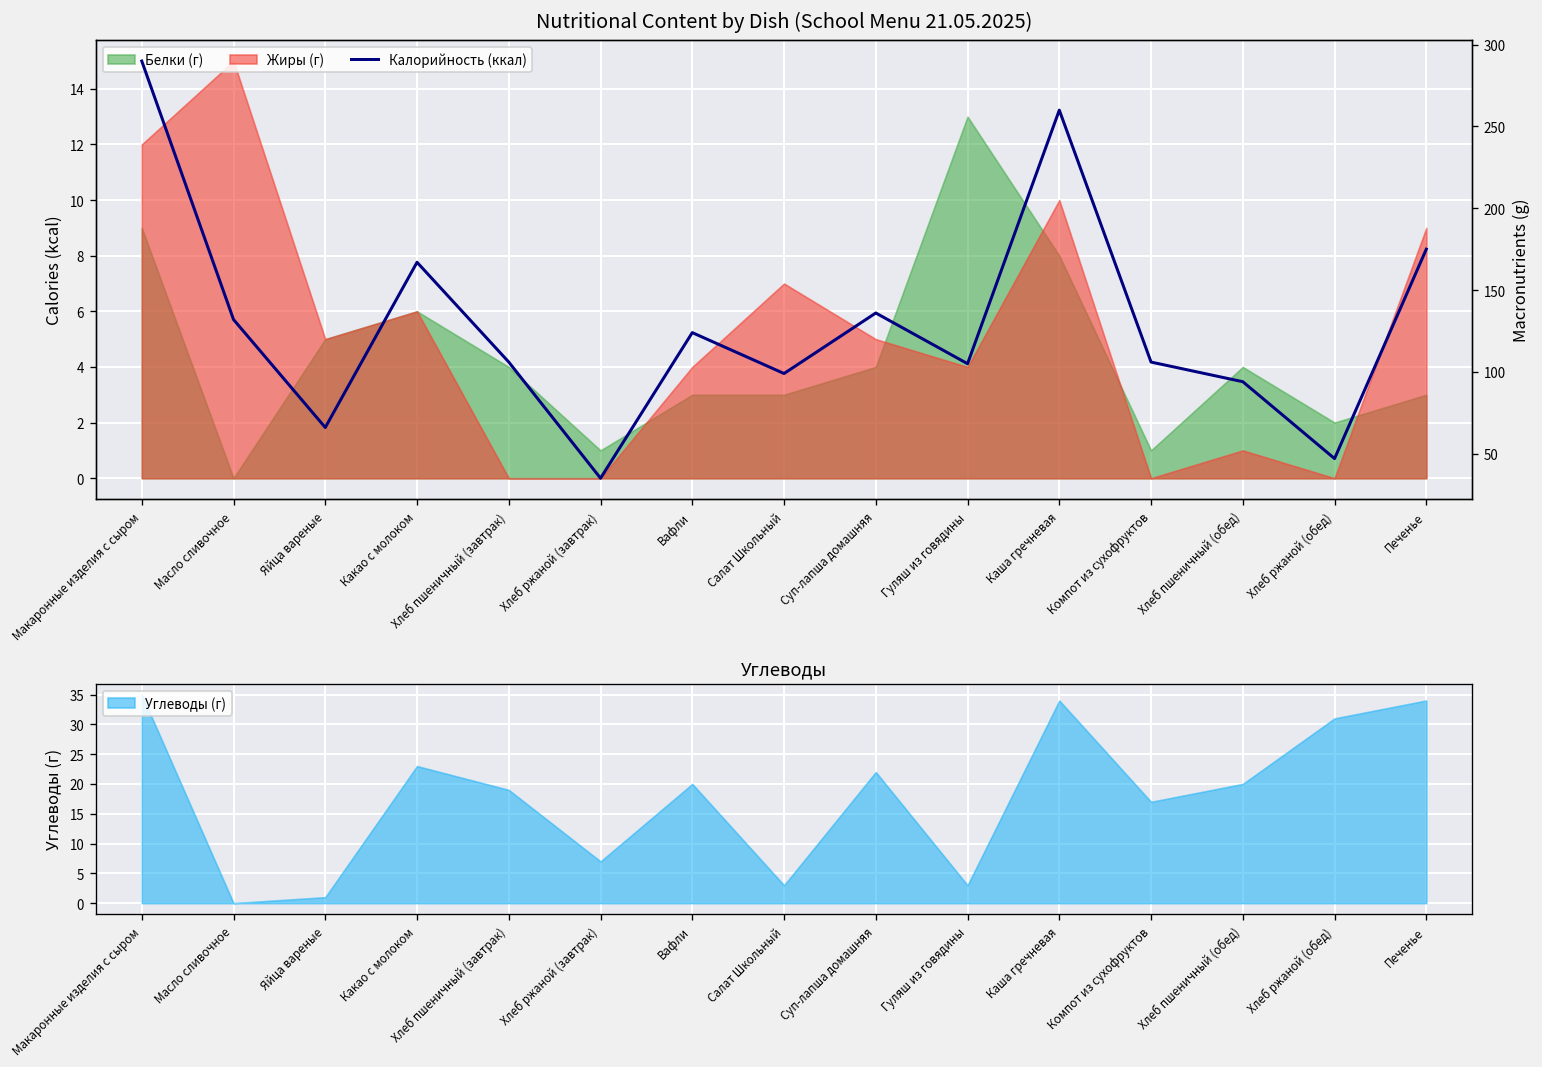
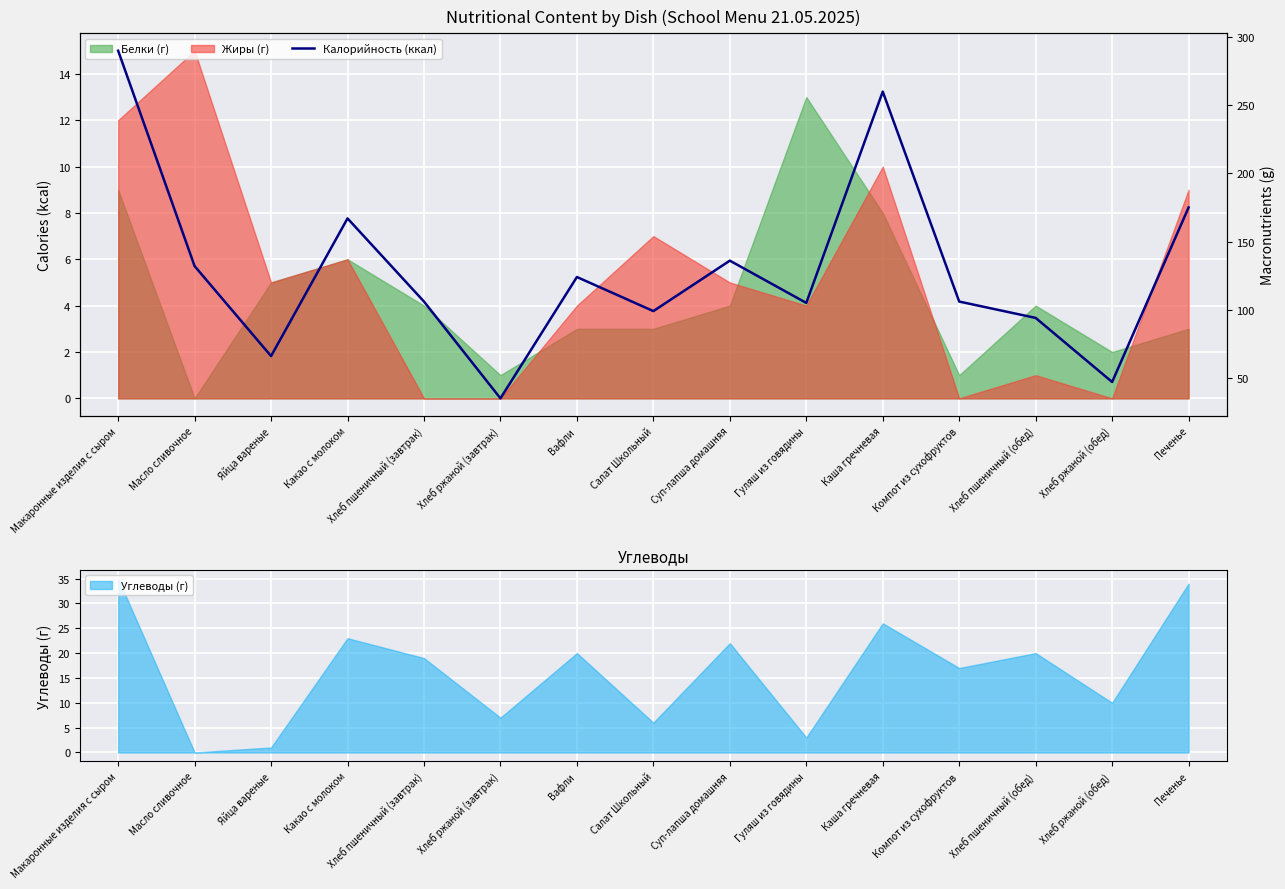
  {
    "Углеводы": {
      "Масло сливочное": 0,
      "Яйца вареные": 1,
      "Какао с молоком": 23,
      "Хлеб пшеничный (завтрак)": 19,
      "Хлеб ржаной (завтрак)": 7,
      "Вафли": 20,
-     "Салат Школьный": 3,
+     "Салат Школьный": 6,
      "Суп-лапша домашняя": 22,
      "Гуляш из говядины": 3,
-     "Каша гречневая": 34,
+     "Каша гречневая": 26,
      "Компот из сухофруктов": 17,
      "Хлеб пшеничный (обед)": 20,
-     "Хлеб ржаной (обед)": 31,
+     "Хлеб ржаной (обед)": 10,
      "Печенье": 34
    }
  }
